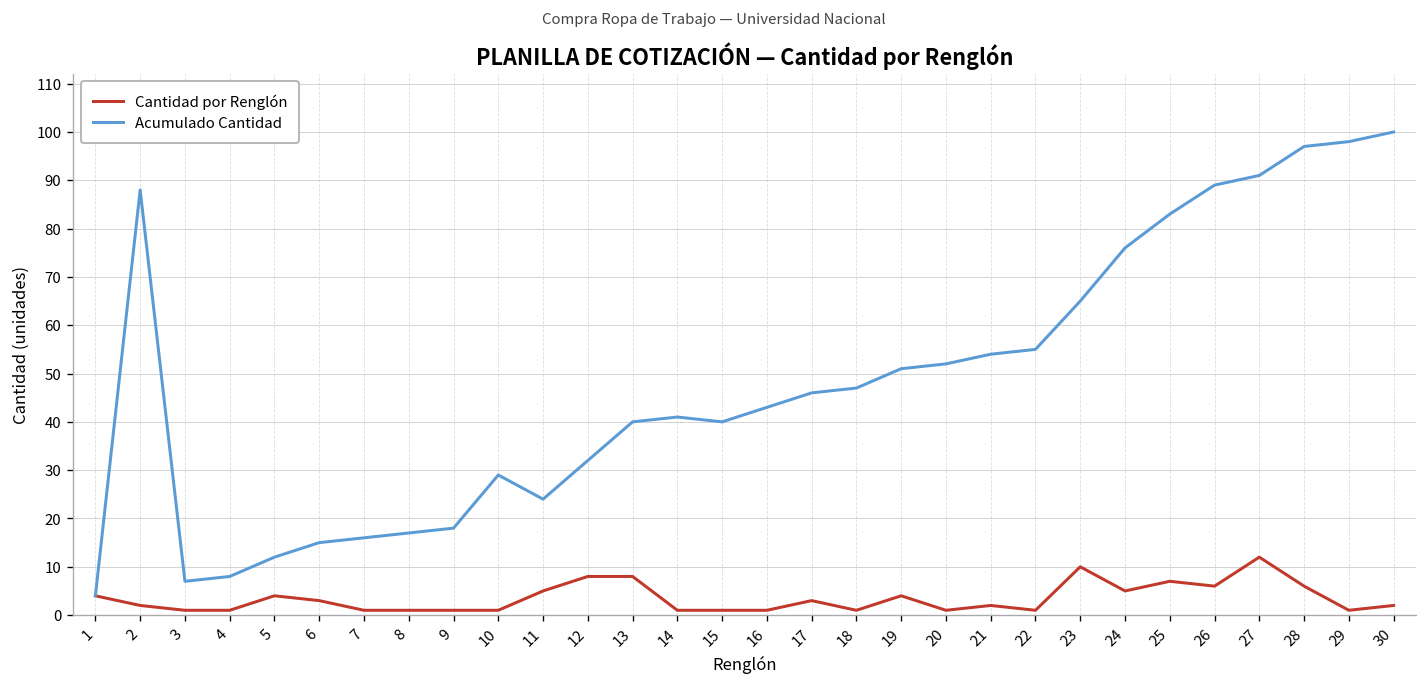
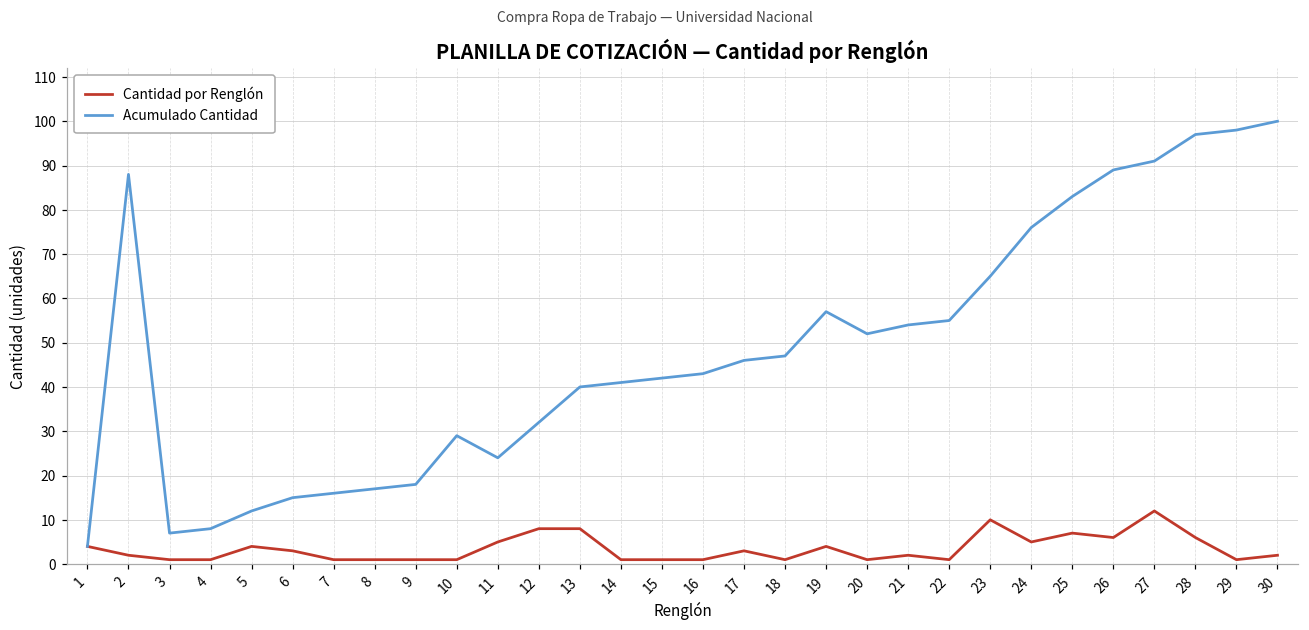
  {
    "Cantidad por Renglón": {
      "2": 2,
      "3": 1,
      "4": 1,
      "5": 4,
      "6": 3,
      "7": 1,
      "8": 1,
      "9": 1,
      "10": 1,
      "11": 5,
      "12": 8,
      "13": 8,
      "14": 1,
      "15": 1,
      "16": 1,
      "17": 3,
      "18": 1,
      "19": 4,
      "20": 1,
      "21": 2,
      "22": 1,
      "23": 10,
      "24": 5,
      "25": 7,
      "26": 6,
      "27": 12,
      "28": 6,
      "29": 1,
      "30": 2
    },
    "Acumulado Cantidad": {
      "2": 88,
      "3": 7,
      "4": 8,
      "5": 12,
      "6": 15,
      "7": 16,
      "8": 17,
      "9": 18,
      "10": 29,
      "11": 24,
      "12": 32,
      "13": 40,
      "14": 41,
-     "15": 40,
+     "15": 42,
      "16": 43,
      "17": 46,
      "18": 47,
-     "19": 51,
+     "19": 57,
      "20": 52,
      "21": 54,
      "22": 55,
      "23": 65,
      "24": 76,
      "25": 83,
      "26": 89,
      "27": 91,
      "28": 97,
      "29": 98,
      "30": 100
    }
  }
